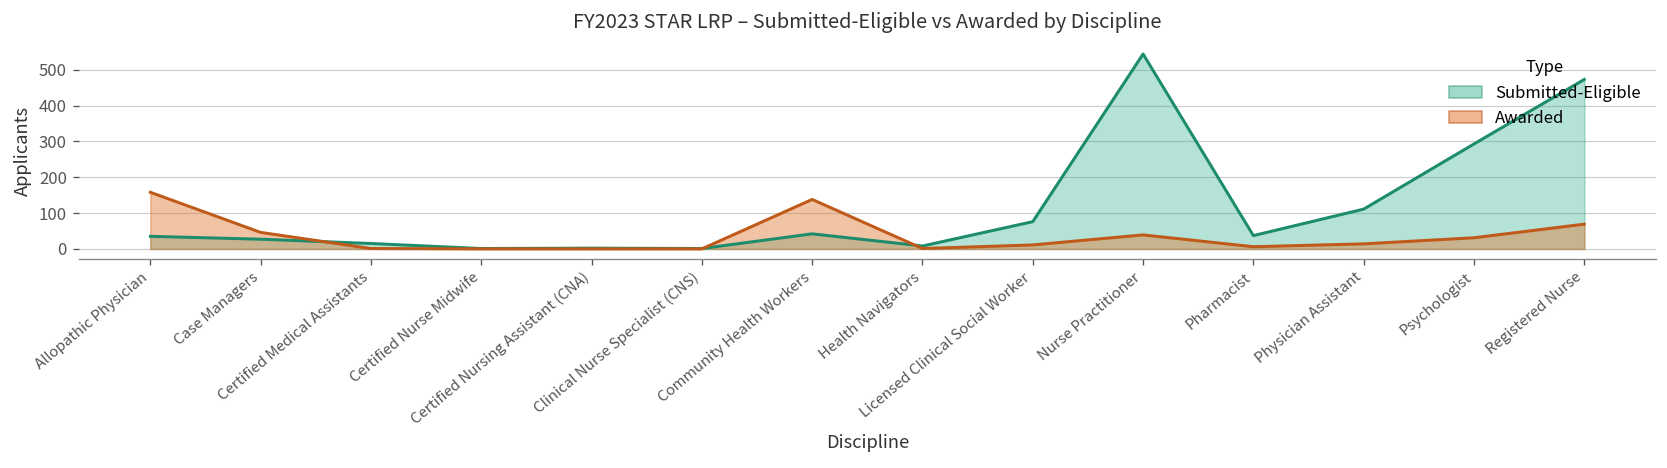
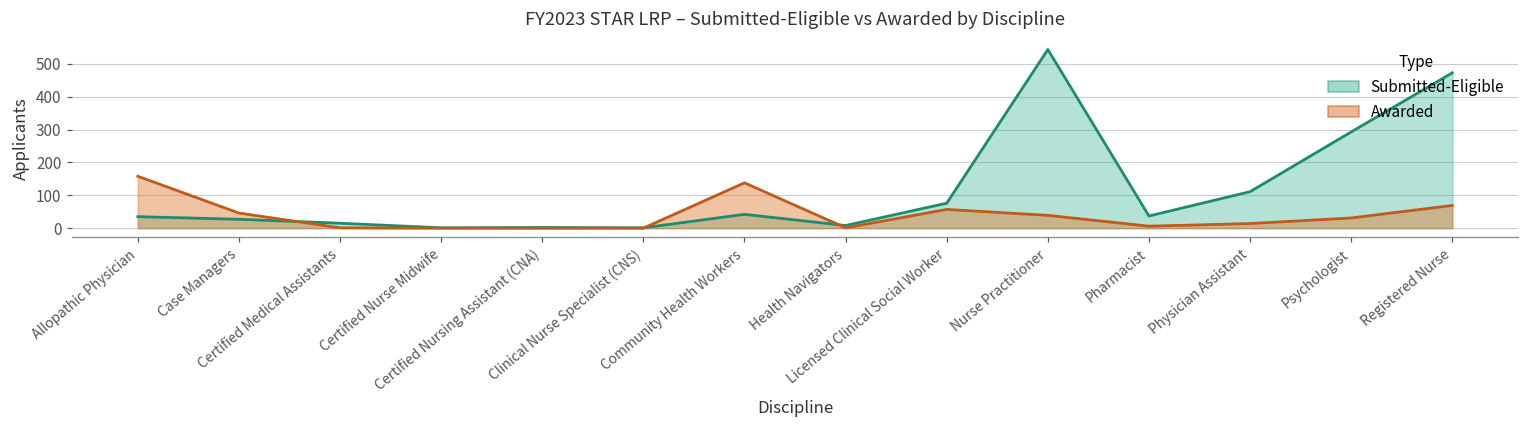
  {
    "Submitted-Eligible": {
      "Allopathic Physician": 40,
      "Case Managers": 30,
      "Certified Medical Assistants": 20,
      "Community Health Workers": 40,
      "Licensed Clinical Social Worker": 80,
      "Nurse Practitioner": 540,
      "Pharmacist": 40,
      "Physician Assistant": 110,
      "Psychologist": 290,
      "Registered Nurse": 470
    },
    "Awarded": {
      "Allopathic Physician": 160,
      "Case Managers": 50,
      "Certified Medical Assistants": 0,
      "Community Health Workers": 140,
-     "Licensed Clinical Social Worker": 10,
+     "Licensed Clinical Social Worker": 60,
      "Nurse Practitioner": 40,
      "Pharmacist": 10,
      "Physician Assistant": 10,
      "Psychologist": 30,
      "Registered Nurse": 70
    }
  }
